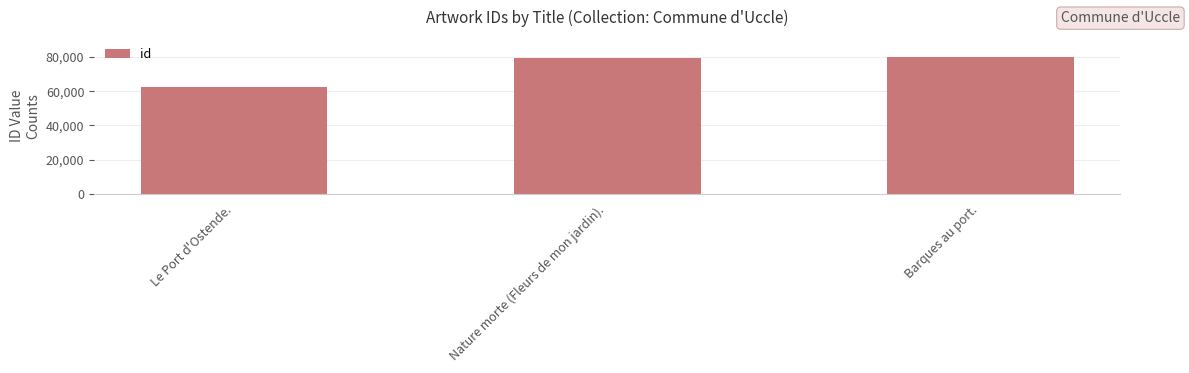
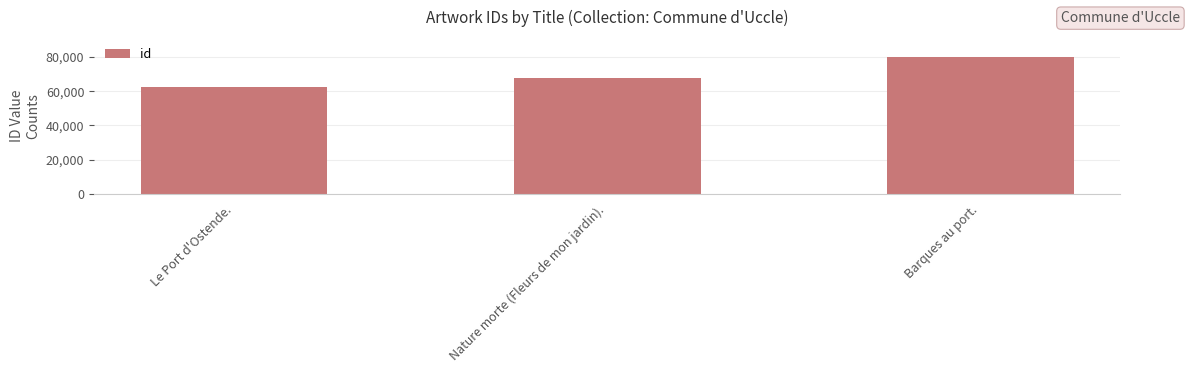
  {
    "Le Port d'Ostende.": "62,000",
-   "Nature morte (Fleurs de mon jardin).": "79,000",
+   "Nature morte (Fleurs de mon jardin).": "67,000",
    "Barques au port.": "80,000"
  }
